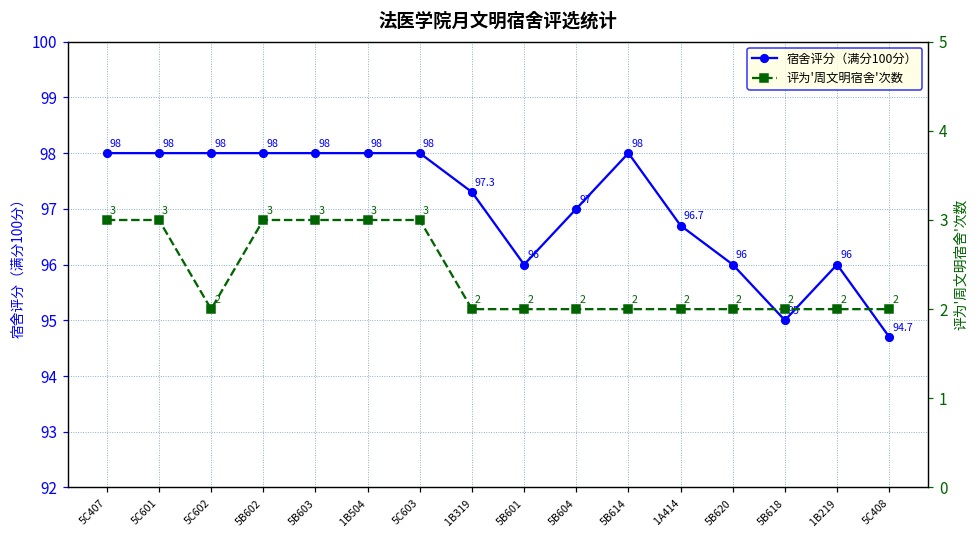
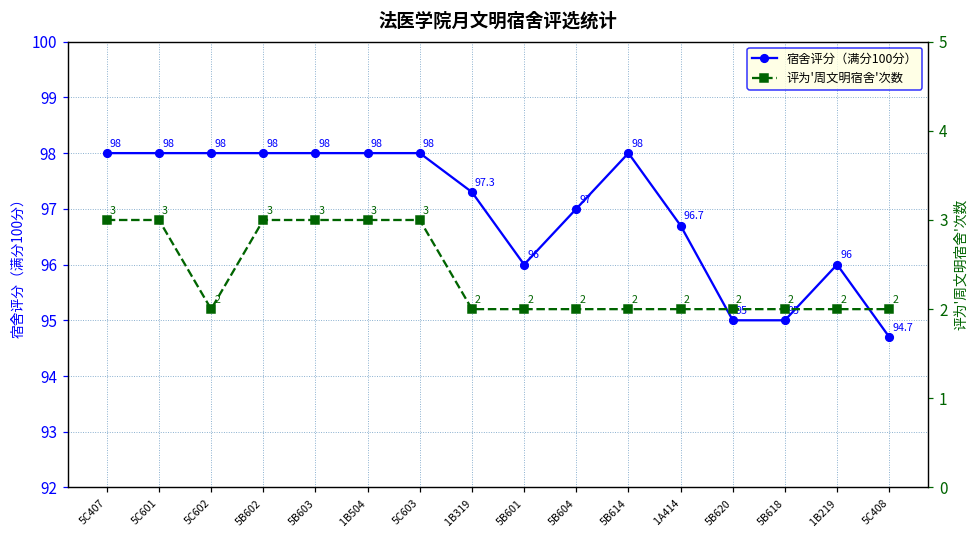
  {
    "宿舍评分（满分100分）": {
      "5C407": 98,
      "5C601": 98,
      "5C602": 98,
      "5B602": 98,
      "5B603": 98,
      "1B504": 98,
      "5C603": 98,
      "1B319": 97.3,
      "5B601": 96,
      "5B604": 97,
      "5B614": 98,
      "1A414": 96.7,
-     "5B620": 96,
+     "5B620": 95,
      "5B618": 95,
      "1B219": 96,
      "5C408": 94.7
    },
    "评为'周文明宿舍'次数": {
      "5C407": 3,
      "5C601": 3,
      "5C602": 2,
      "5B602": 3,
      "5B603": 3,
      "1B504": 3,
      "5C603": 3,
      "1B319": 2,
      "5B601": 2,
      "5B604": 2,
      "5B614": 2,
      "1A414": 2,
      "5B620": 2,
      "5B618": 2,
      "1B219": 2,
      "5C408": 2
    }
  }
